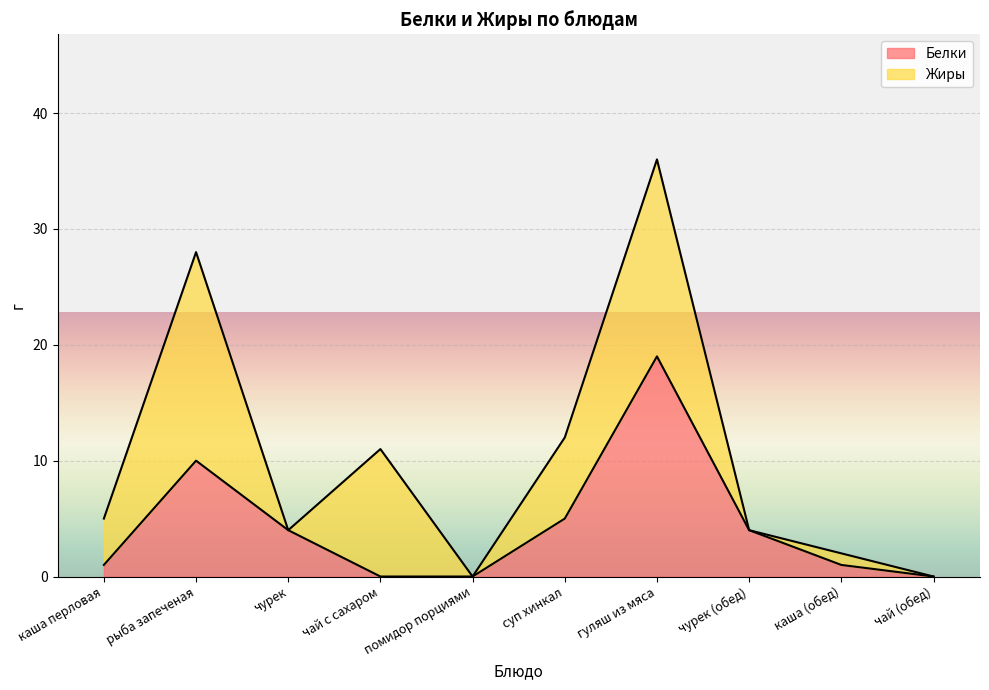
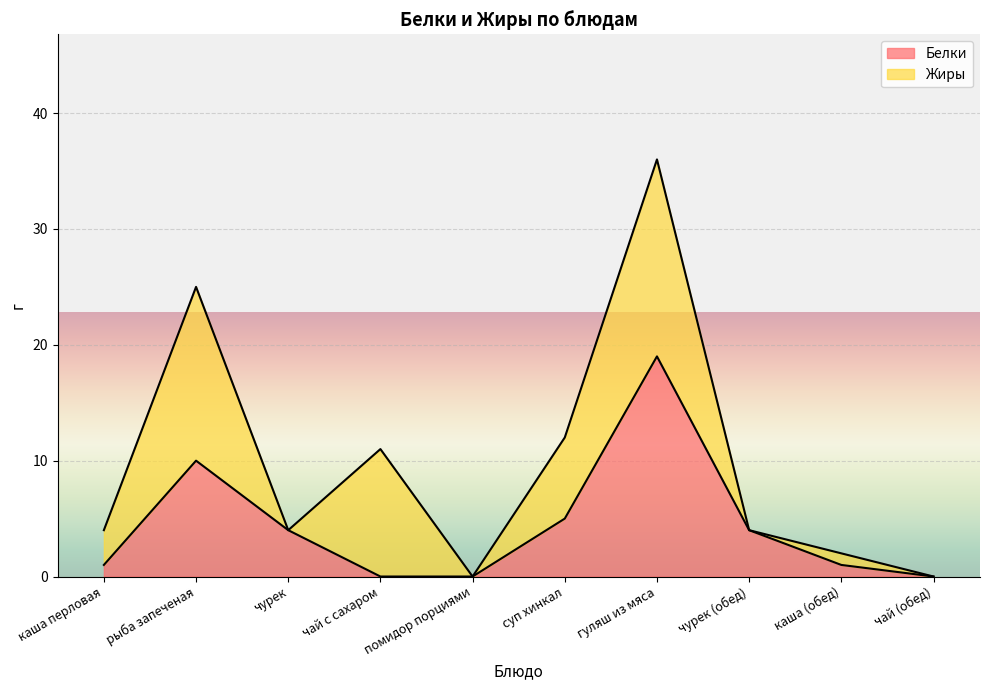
  {
    "Белки": {
      "каша перловая": 1,
      "рыба запеченая": 10,
      "чай с сахаром": 0,
      "суп хинкал": 5,
      "гуляш из мяса": 19,
      "каша (обед)": 1
    },
    "Жиры": {
-     "каша перловая": 4,
-     "рыба запеченая": 18,
+     "каша перловая": 3,
+     "рыба запеченая": 15,
      "чай с сахаром": 11,
      "суп хинкал": 7,
      "гуляш из мяса": 17,
      "каша (обед)": 1
    }
  }
